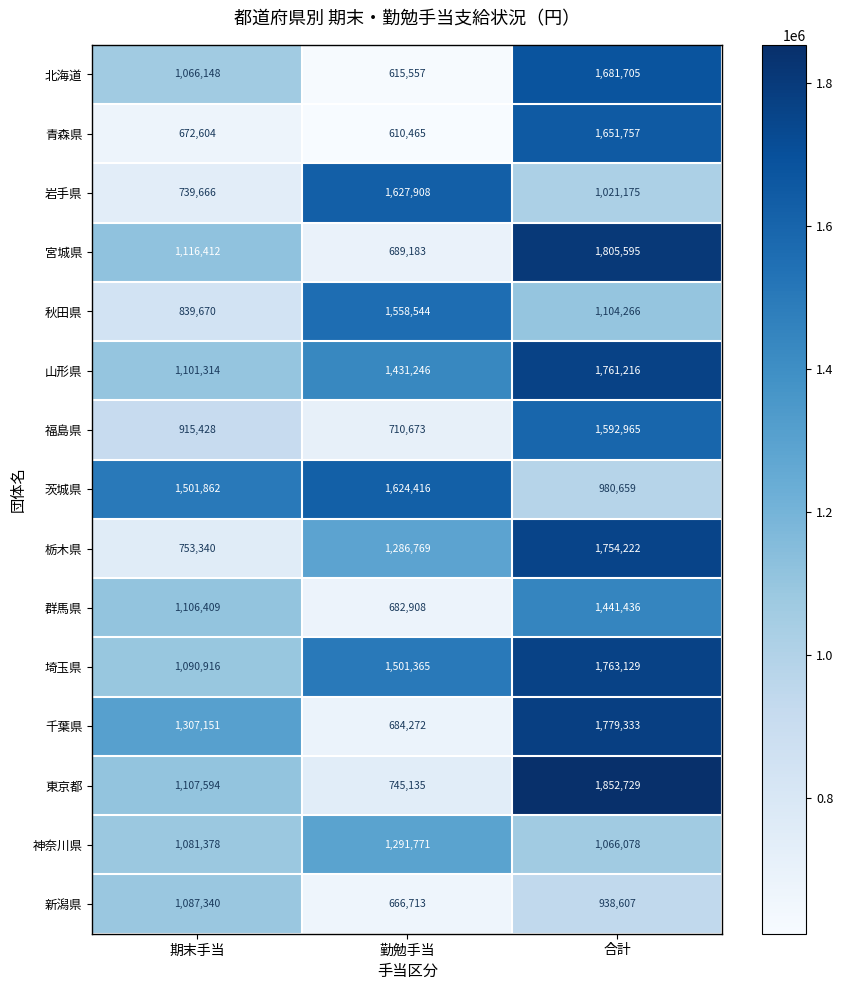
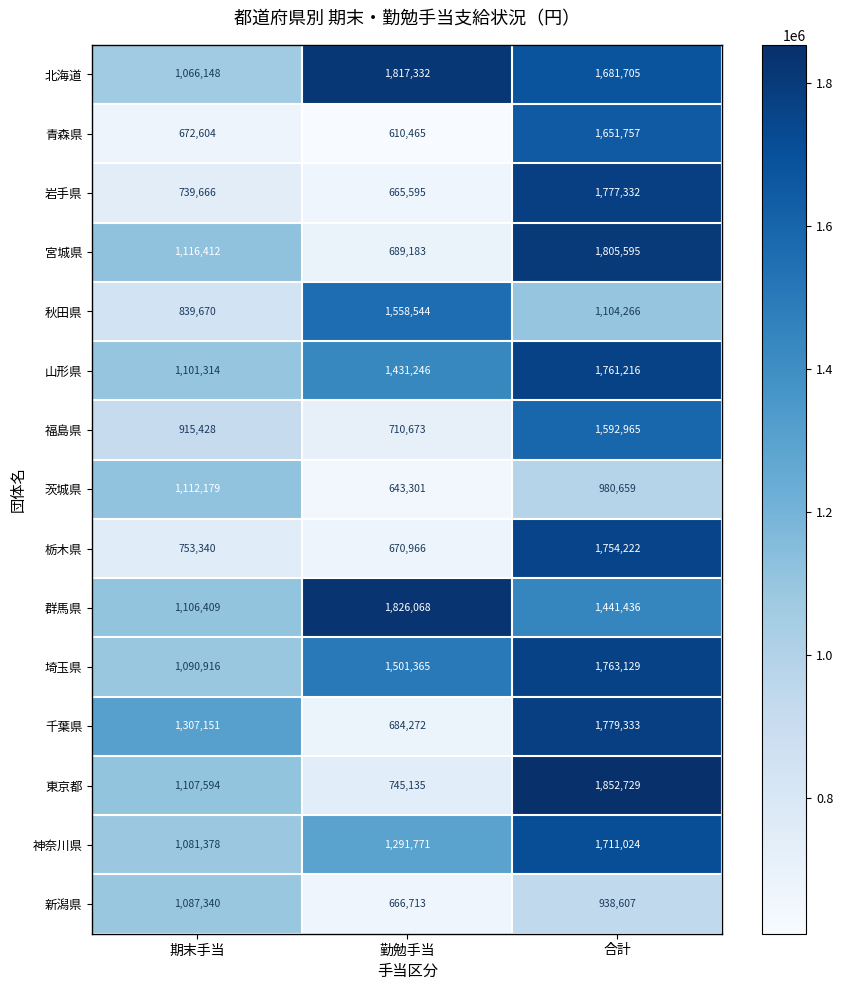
  {
    "北海道": {
      "期末手当": "1,066,148",
-     "勤勉手当": "615,557",
+     "勤勉手当": "1,817,332",
      "合計": "1,681,705"
    },
    "青森県": {
      "期末手当": "672,604",
      "勤勉手当": "610,465",
      "合計": "1,651,757"
    },
    "岩手県": {
      "期末手当": "739,666",
-     "勤勉手当": "1,627,908",
-     "合計": "1,021,175"
+     "勤勉手当": "665,595",
+     "合計": "1,777,332"
    },
    "宮城県": {
      "期末手当": "1,116,412",
      "勤勉手当": "689,183",
      "合計": "1,805,595"
    },
    "秋田県": {
      "期末手当": "839,670",
      "勤勉手当": "1,558,544",
      "合計": "1,104,266"
    },
    "山形県": {
      "期末手当": "1,101,314",
      "勤勉手当": "1,431,246",
      "合計": "1,761,216"
    },
    "福島県": {
      "期末手当": "915,428",
      "勤勉手当": "710,673",
      "合計": "1,592,965"
    },
    "茨城県": {
-     "期末手当": "1,501,862",
-     "勤勉手当": "1,624,416",
+     "期末手当": "1,112,179",
+     "勤勉手当": "643,301",
      "合計": "980,659"
    },
    "栃木県": {
      "期末手当": "753,340",
-     "勤勉手当": "1,286,769",
+     "勤勉手当": "670,966",
      "合計": "1,754,222"
    },
    "群馬県": {
      "期末手当": "1,106,409",
-     "勤勉手当": "682,908",
+     "勤勉手当": "1,826,068",
      "合計": "1,441,436"
    },
    "埼玉県": {
      "期末手当": "1,090,916",
      "勤勉手当": "1,501,365",
      "合計": "1,763,129"
    },
    "千葉県": {
      "期末手当": "1,307,151",
      "勤勉手当": "684,272",
      "合計": "1,779,333"
    },
    "東京都": {
      "期末手当": "1,107,594",
      "勤勉手当": "745,135",
      "合計": "1,852,729"
    },
    "神奈川県": {
      "期末手当": "1,081,378",
      "勤勉手当": "1,291,771",
-     "合計": "1,066,078"
+     "合計": "1,711,024"
    },
    "新潟県": {
      "期末手当": "1,087,340",
      "勤勉手当": "666,713",
      "合計": "938,607"
    }
  }
